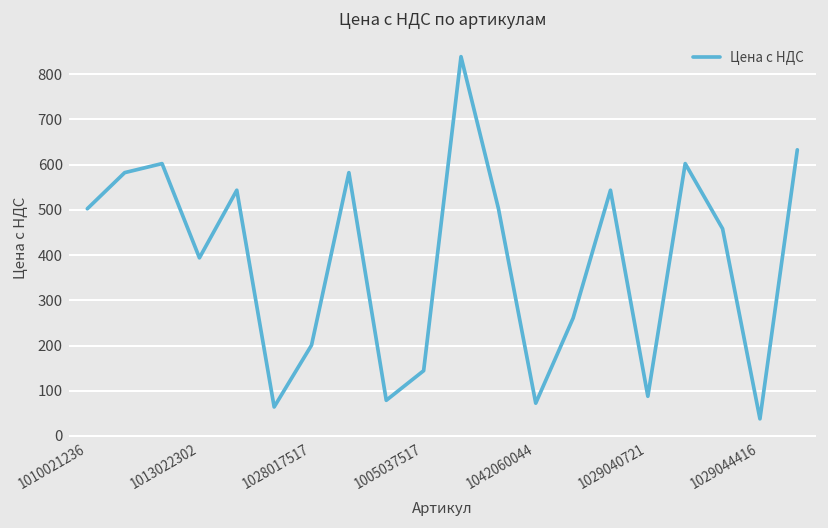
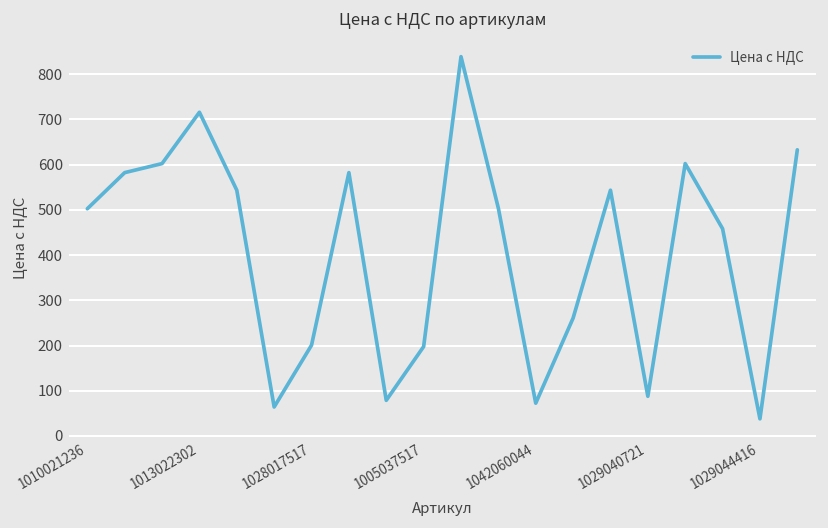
  {
    "1010021236": 500,
-   "1013022302": 390,
+   "1013022302": 720,
    "1028017517": 200,
-   "1005037517": 140,
+   "1005037517": 200,
    "1042060044": 70,
    "1029040721": 90,
    "1029044416": 40
  }
